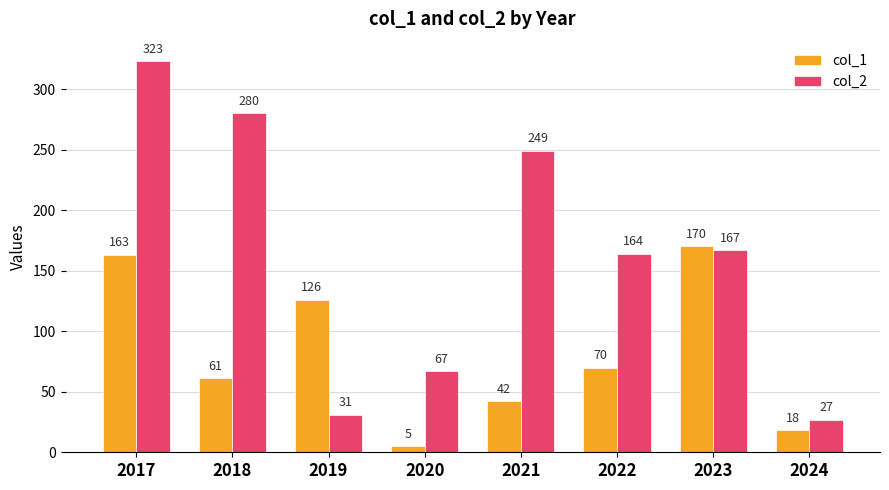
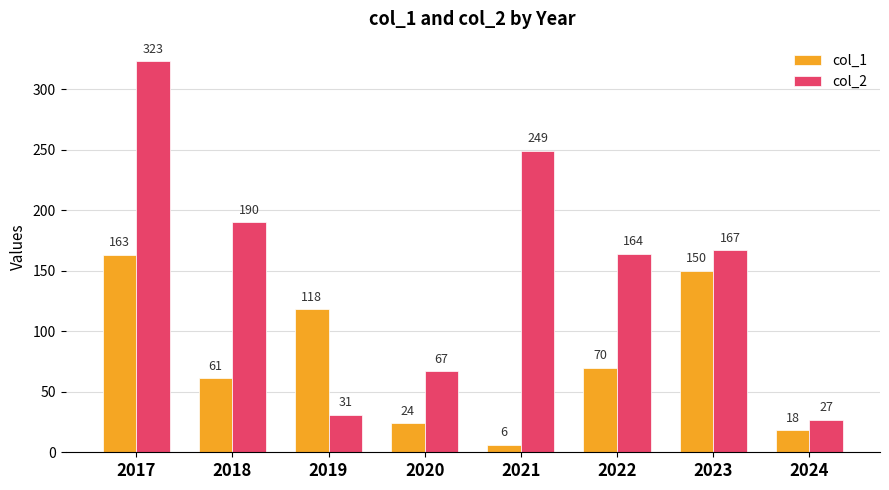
  {
    "col_1": {
      "2017": 163,
      "2018": 61,
-     "2019": 126,
-     "2020": 5,
-     "2021": 42,
+     "2019": 118,
+     "2020": 24,
+     "2021": 6,
      "2022": 70,
-     "2023": 170,
+     "2023": 150,
      "2024": 18
    },
    "col_2": {
      "2017": 323,
-     "2018": 280,
+     "2018": 190,
      "2019": 31,
      "2020": 67,
      "2021": 249,
      "2022": 164,
      "2023": 167,
      "2024": 27
    }
  }
